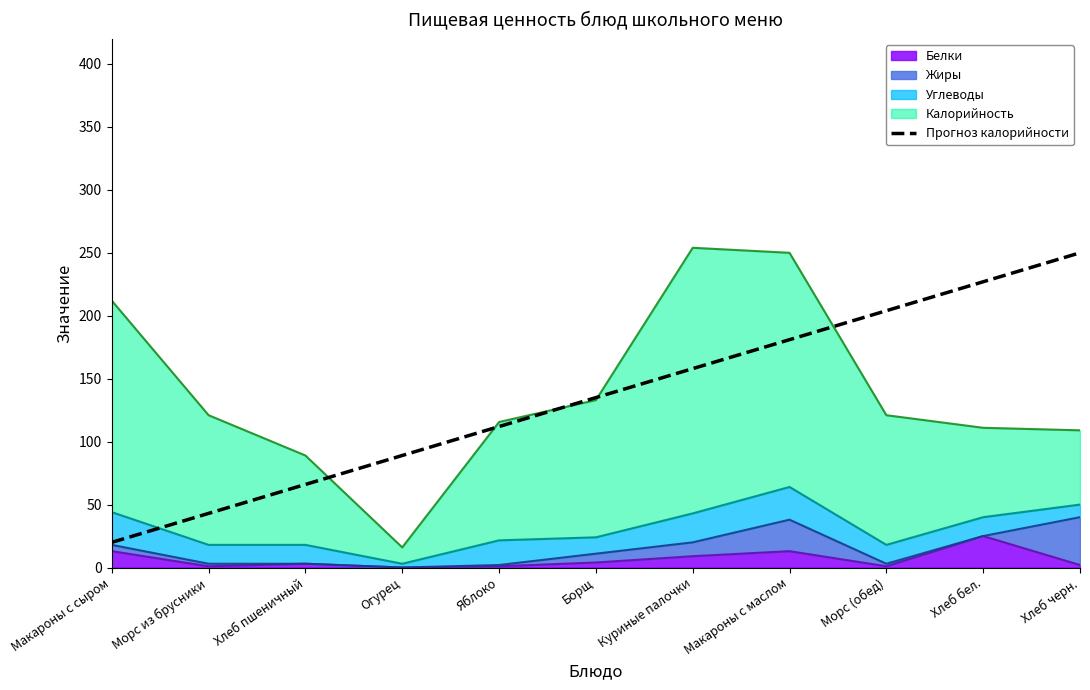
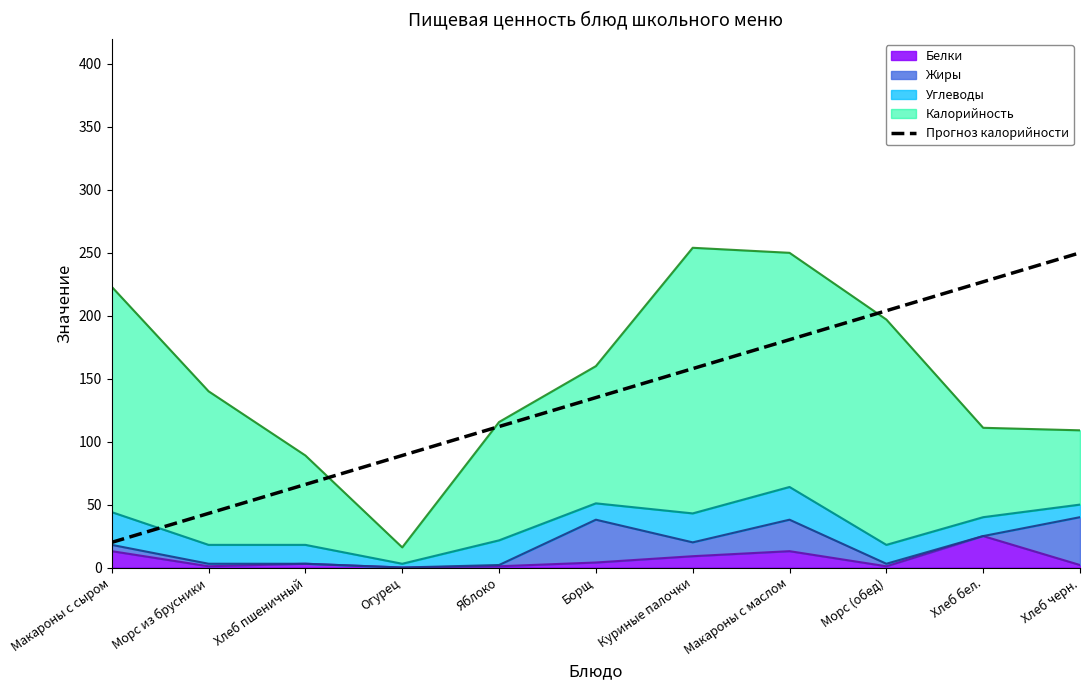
  {
    "Белки": {
      "Макароны с сыром": 13,
      "Борщ": 4,
      "Куриные палочки": 9,
      "Макароны с маслом": 13,
      "Хлеб черн.": 2
    },
    "Жиры": {
-     "Борщ": 7,
+     "Борщ": 34,
      "Куриные палочки": 11,
      "Макароны с маслом": 25,
      "Хлеб черн.": 38
    },
    "Углеводы": {
      "Макароны с сыром": 26,
      "Морс из брусники": 15,
      "Хлеб пшеничный": 15,
      "Огурец": 3,
      "Яблоко": 20,
      "Борщ": 13,
      "Куриные палочки": 23,
      "Макароны с маслом": 26,
      "Морс (обед)": 15,
      "Хлеб бел.": 15,
      "Хлеб черн.": 10
    },
    "Калорийность": {
-     "Макароны с сыром": 168,
-     "Морс из брусники": 103,
+     "Макароны с сыром": 179,
+     "Морс из брусники": 122,
      "Хлеб пшеничный": 71,
      "Огурец": 13,
      "Яблоко": 94,
      "Куриные палочки": 211,
      "Макароны с маслом": 186,
-     "Морс (обед)": 103,
+     "Морс (обед)": 179,
      "Хлеб бел.": 71,
      "Хлеб черн.": 59
    },
    "Прогноз калорийности": {
      "Морс из брусники": 43,
      "Хлеб пшеничный": 66,
      "Огурец": 89,
      "Яблоко": 112,
      "Куриные палочки": 158,
      "Макароны с маслом": 181,
      "Морс (обед)": 204,
      "Хлеб бел.": 227,
      "Хлеб черн.": 250
    }
  }
